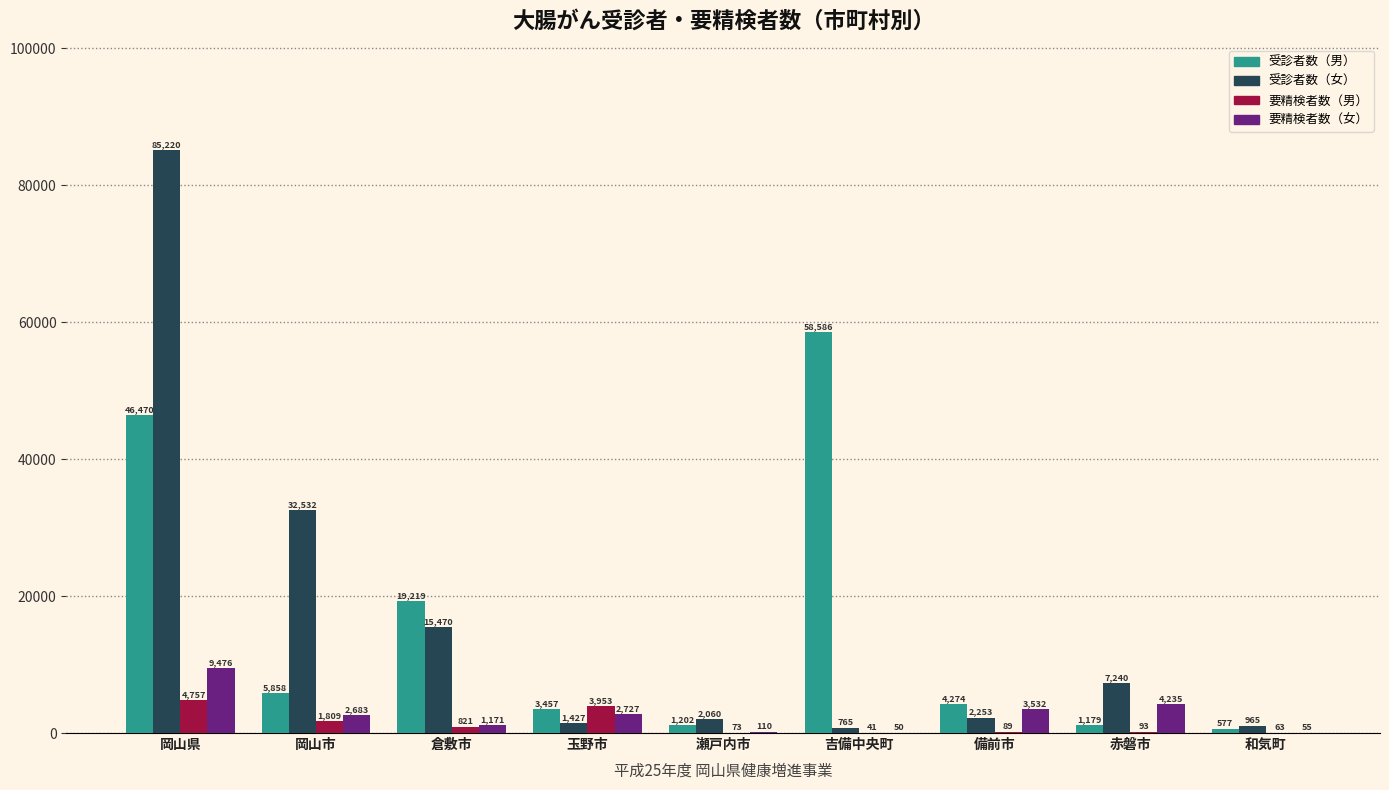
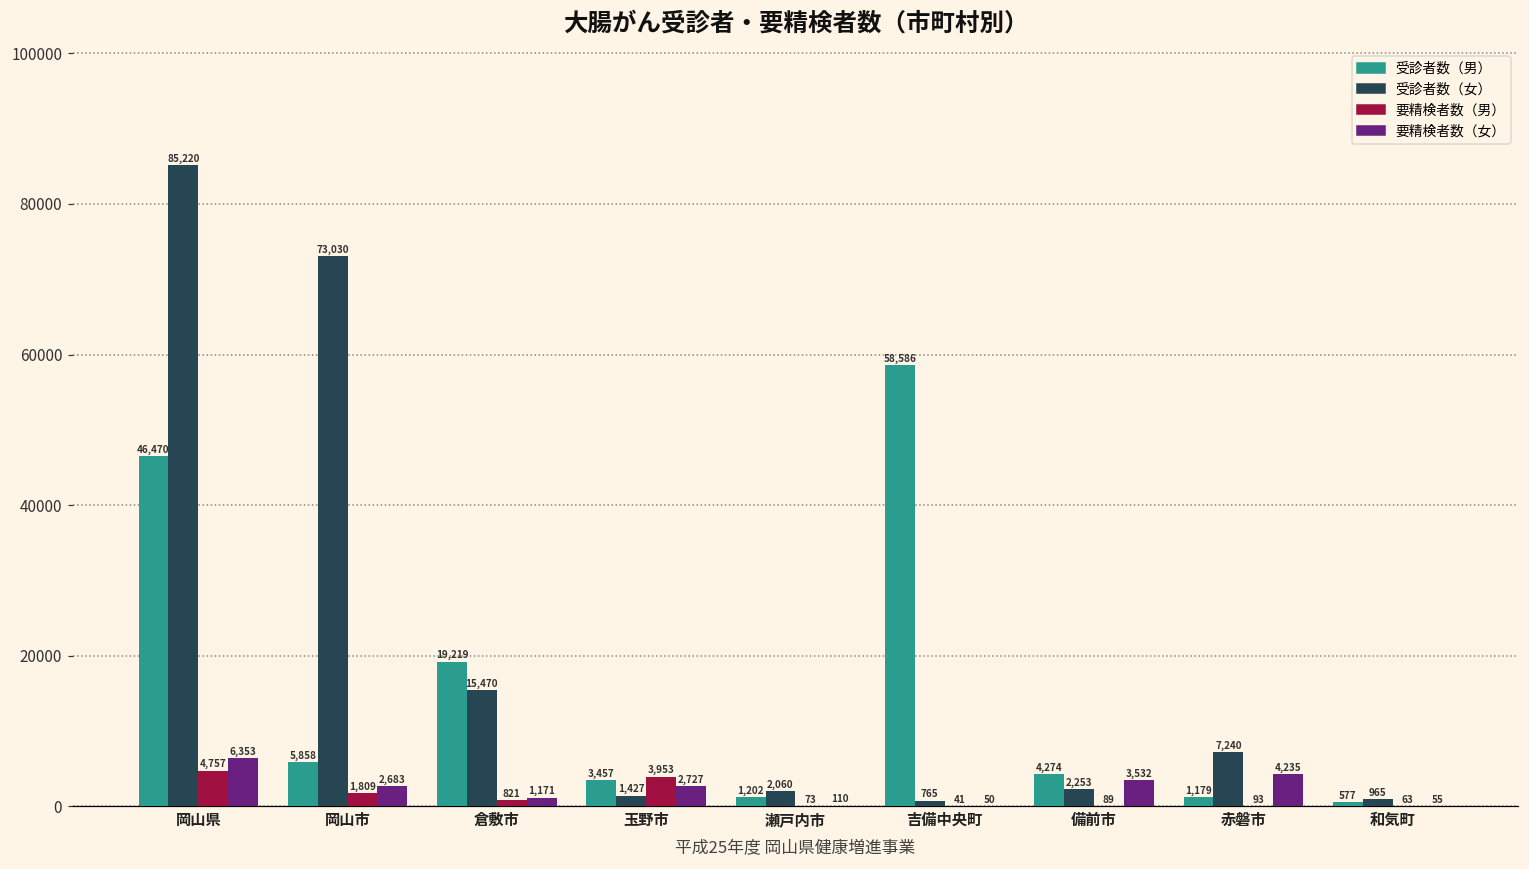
  {
    "受診者数（男）": {
      "岡山県": "46,470",
      "岡山市": "5,858",
      "倉敷市": "19,219",
      "玉野市": "3,457",
      "瀬戸内市": "1,202",
      "吉備中央町": "58,586",
      "備前市": "4,274",
      "赤磐市": "1,179",
      "和気町": "577"
    },
    "受診者数（女）": {
      "岡山県": "85,220",
-     "岡山市": "32,532",
+     "岡山市": "73,030",
      "倉敷市": "15,470",
      "玉野市": "1,427",
      "瀬戸内市": "2,060",
      "吉備中央町": "765",
      "備前市": "2,253",
      "赤磐市": "7,240",
      "和気町": "965"
    },
    "要精検者数（男）": {
      "岡山県": "4,757",
      "岡山市": "1,809",
      "倉敷市": "821",
      "玉野市": "3,953",
      "瀬戸内市": "73",
      "吉備中央町": "41",
      "備前市": "89",
      "赤磐市": "93",
      "和気町": "63"
    },
    "要精検者数（女）": {
-     "岡山県": "9,476",
+     "岡山県": "6,353",
      "岡山市": "2,683",
      "倉敷市": "1,171",
      "玉野市": "2,727",
      "瀬戸内市": "110",
      "吉備中央町": "50",
      "備前市": "3,532",
      "赤磐市": "4,235",
      "和気町": "55"
    }
  }
